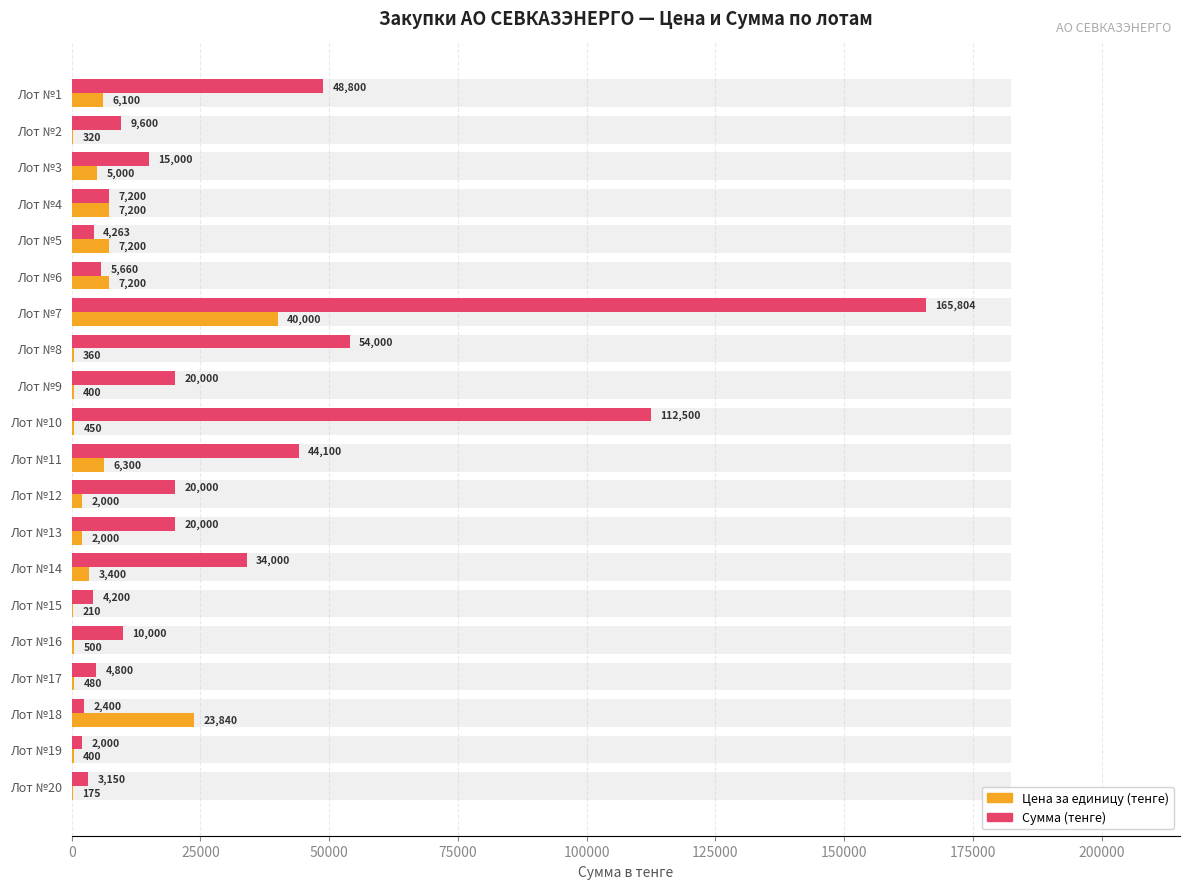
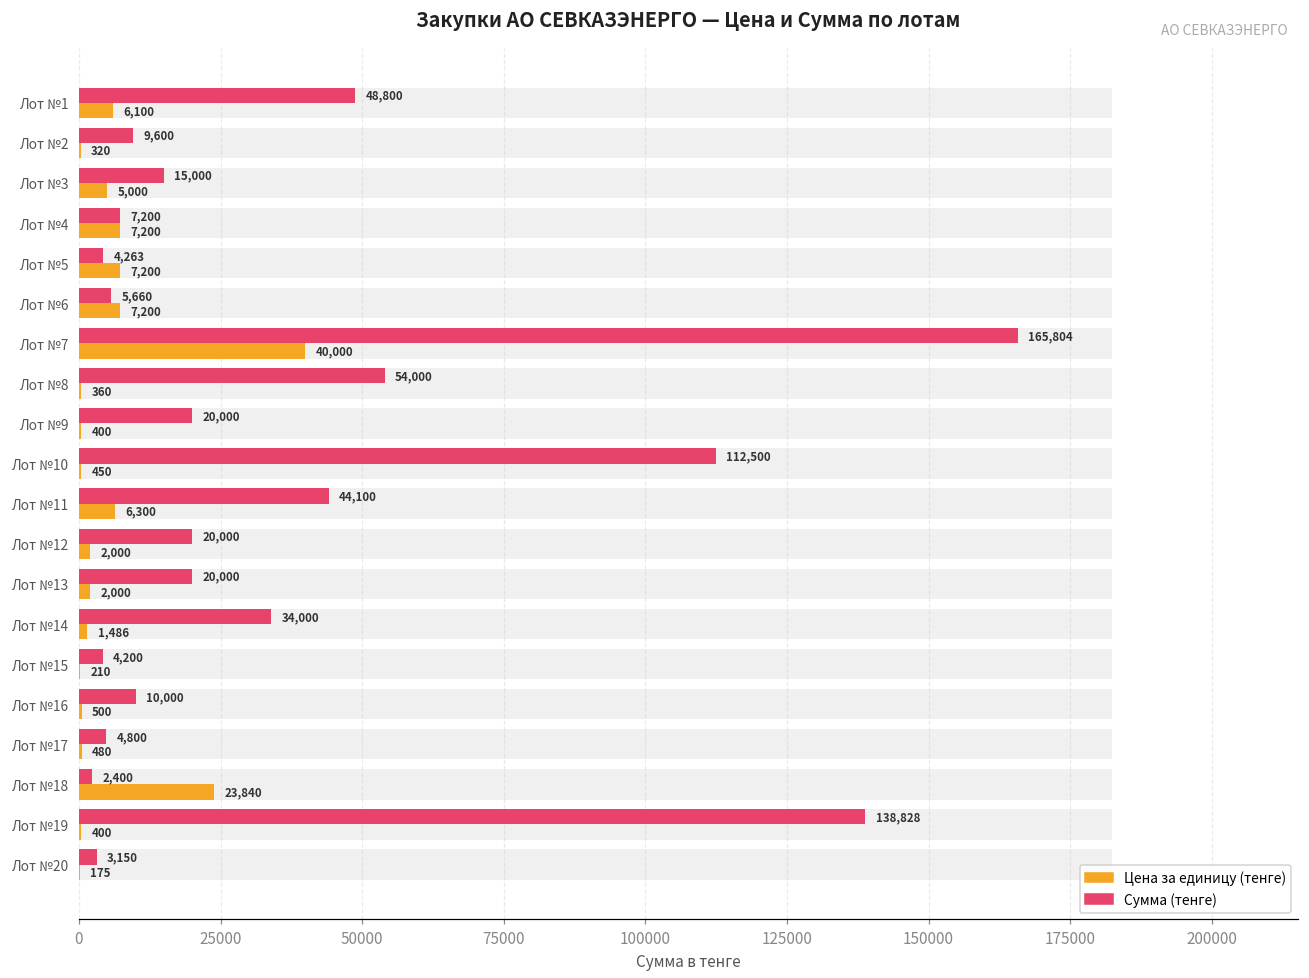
  {
    "Цена за единицу (тенге)": {
      "Лот №2": "320",
      "Лот №8": "360",
-     "Лот №14": "3,400",
+     "Лот №14": "1,486",
      "Лот №15": "210",
      "Лот №20": "175"
    },
    "Сумма (тенге)": {
-     "Лот №19": "2,000"
+     "Лот №19": "138,828"
    }
  }
